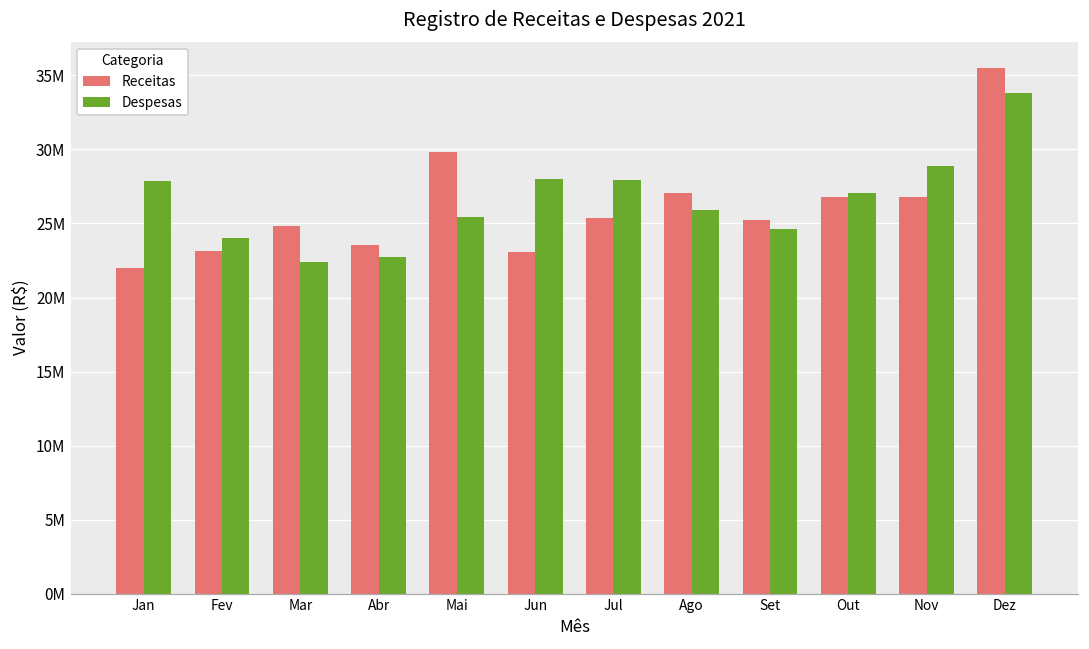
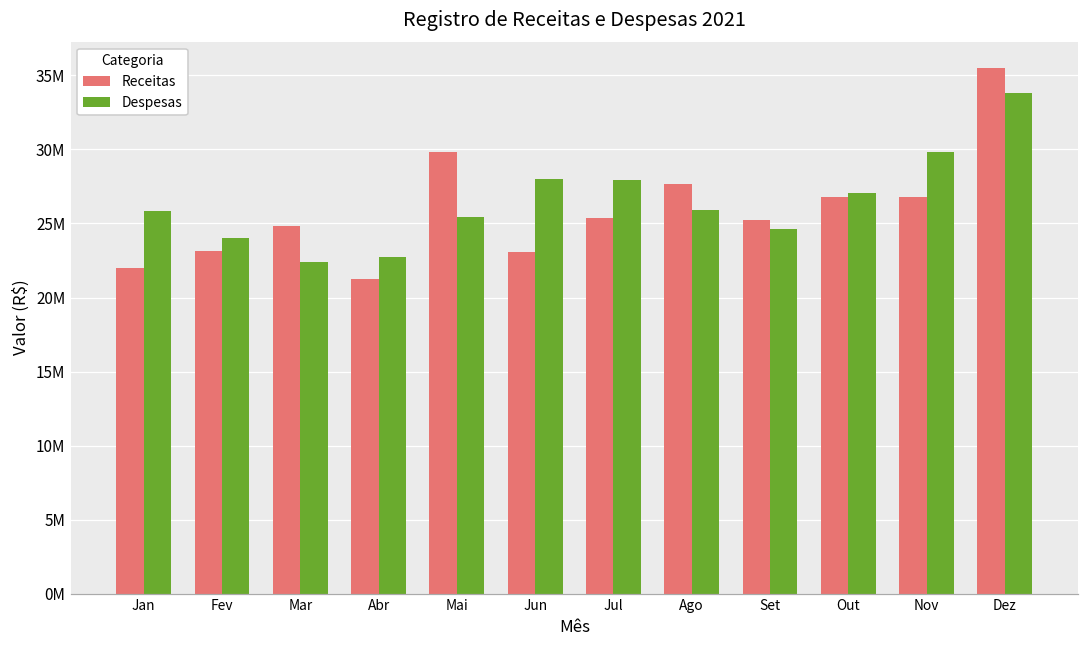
  {
    "Receitas": {
      "Jan": 22000000,
      "Fev": 23100000,
      "Mar": 24900000,
-     "Abr": 23600000,
+     "Abr": 21200000,
      "Mai": 29900000,
      "Jun": 23100000,
      "Jul": 25300000,
-     "Ago": 27000000,
+     "Ago": 27600000,
      "Set": 25200000,
      "Out": 26800000,
      "Nov": 26800000,
      "Dez": 35500000
    },
    "Despesas": {
-     "Jan": 27800000,
+     "Jan": 25800000,
      "Fev": 24000000,
      "Mar": 22400000,
      "Abr": 22700000,
      "Mai": 25400000,
      "Jun": 28000000,
      "Jul": 28000000,
      "Ago": 25900000,
      "Set": 24600000,
      "Out": 27100000,
-     "Nov": 28900000,
+     "Nov": 29800000,
      "Dez": 33800000
    }
  }
